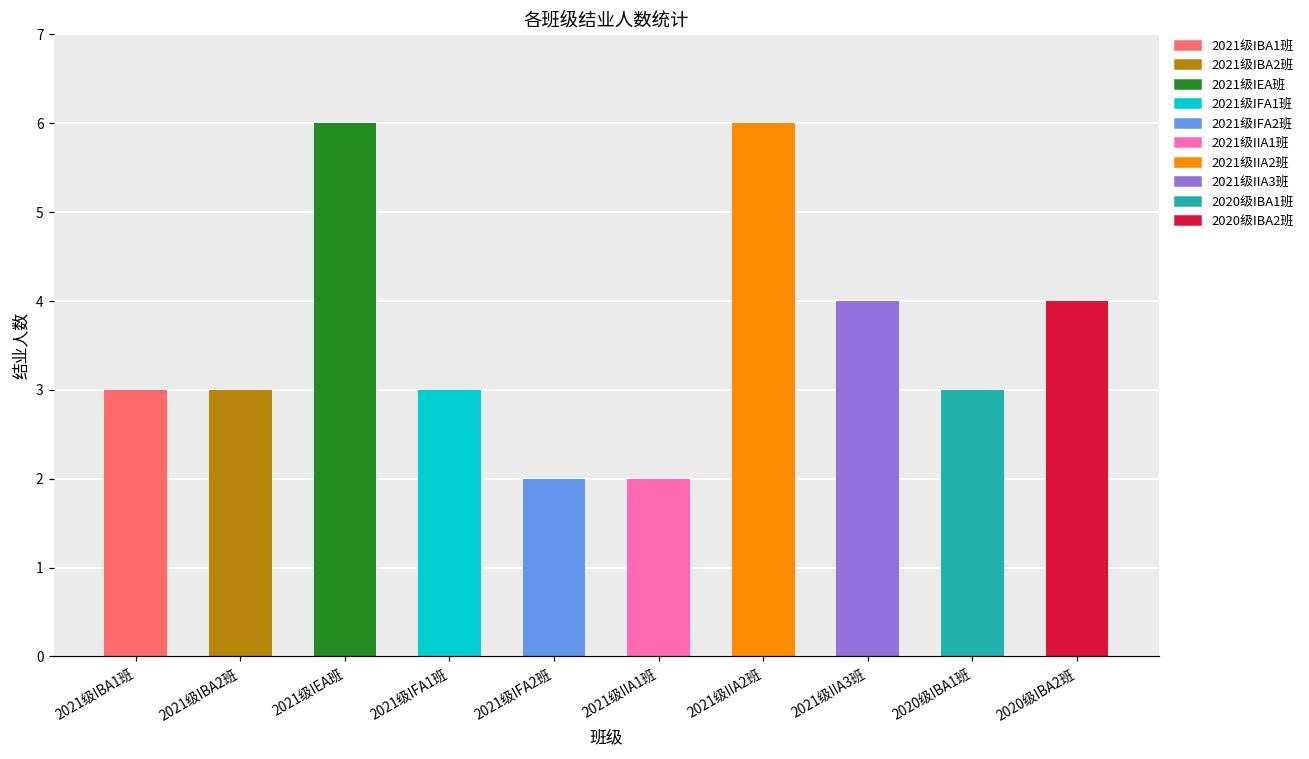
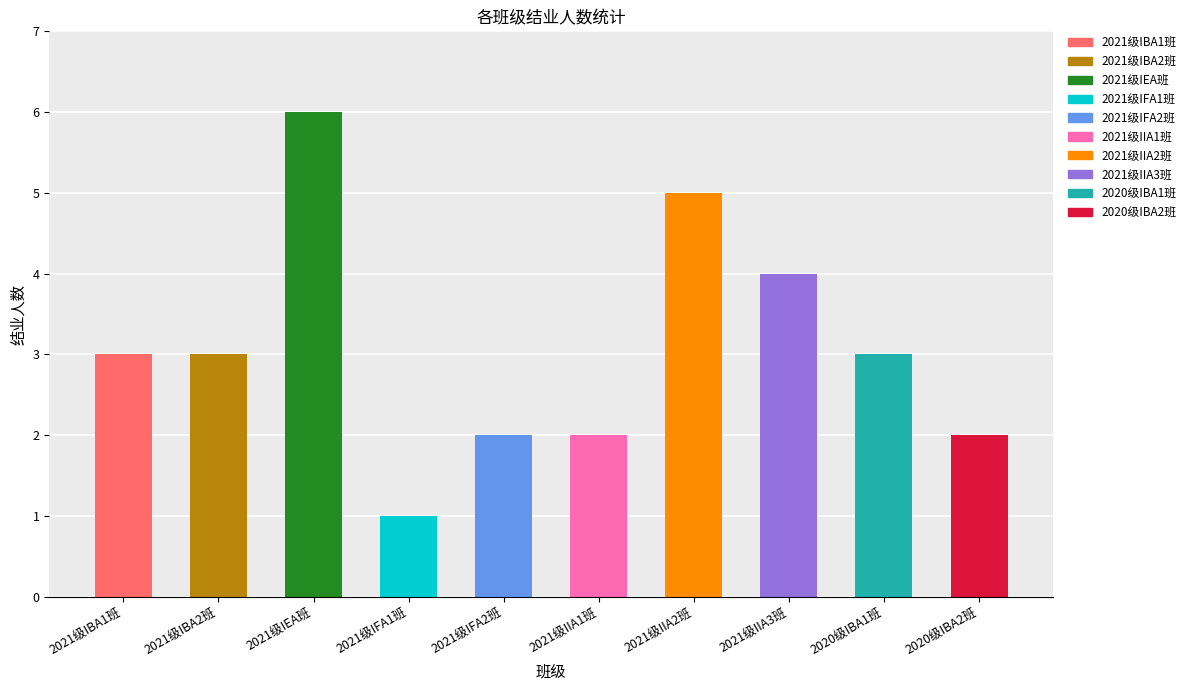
  {
    "2021级IBA1班": 3,
    "2021级IBA2班": 3,
    "2021级IEA班": 6,
-   "2021级IFA1班": 3,
+   "2021级IFA1班": 1,
    "2021级IFA2班": 2,
    "2021级IIA1班": 2,
-   "2021级IIA2班": 6,
+   "2021级IIA2班": 5,
    "2021级IIA3班": 4,
    "2020级IBA1班": 3,
-   "2020级IBA2班": 4
+   "2020级IBA2班": 2
  }
